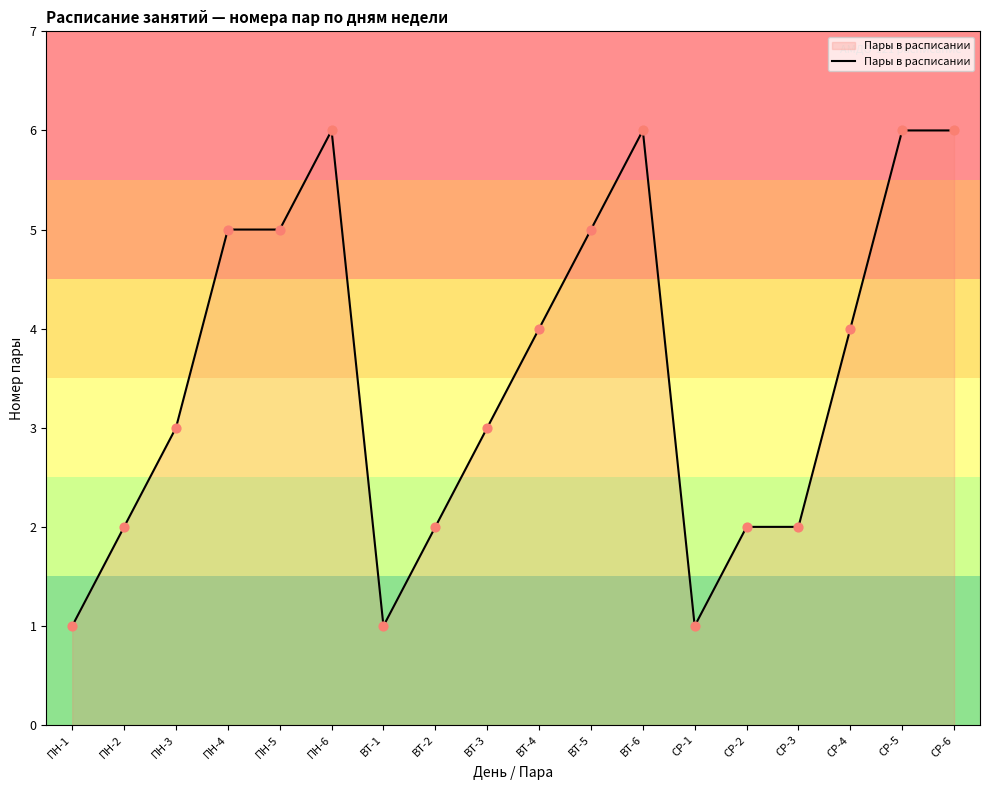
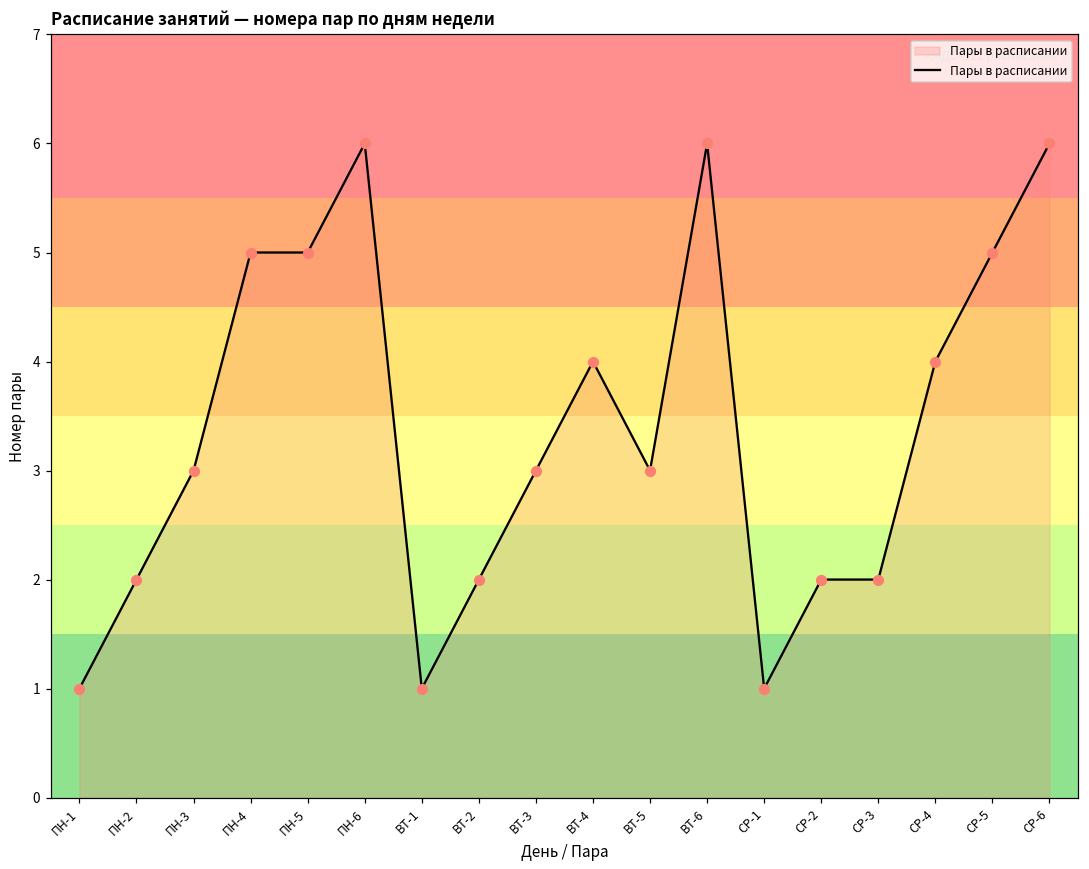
  {
    "ПН-1": 1,
    "ПН-2": 2,
    "ПН-3": 3,
    "ПН-4": 5,
    "ПН-5": 5,
    "ПН-6": 6,
    "ВТ-1": 1,
    "ВТ-2": 2,
    "ВТ-3": 3,
    "ВТ-4": 4,
-   "ВТ-5": 5,
+   "ВТ-5": 3,
    "ВТ-6": 6,
    "СР-1": 1,
    "СР-2": 2,
    "СР-3": 2,
    "СР-4": 4,
-   "СР-5": 6,
+   "СР-5": 5,
    "СР-6": 6
  }
